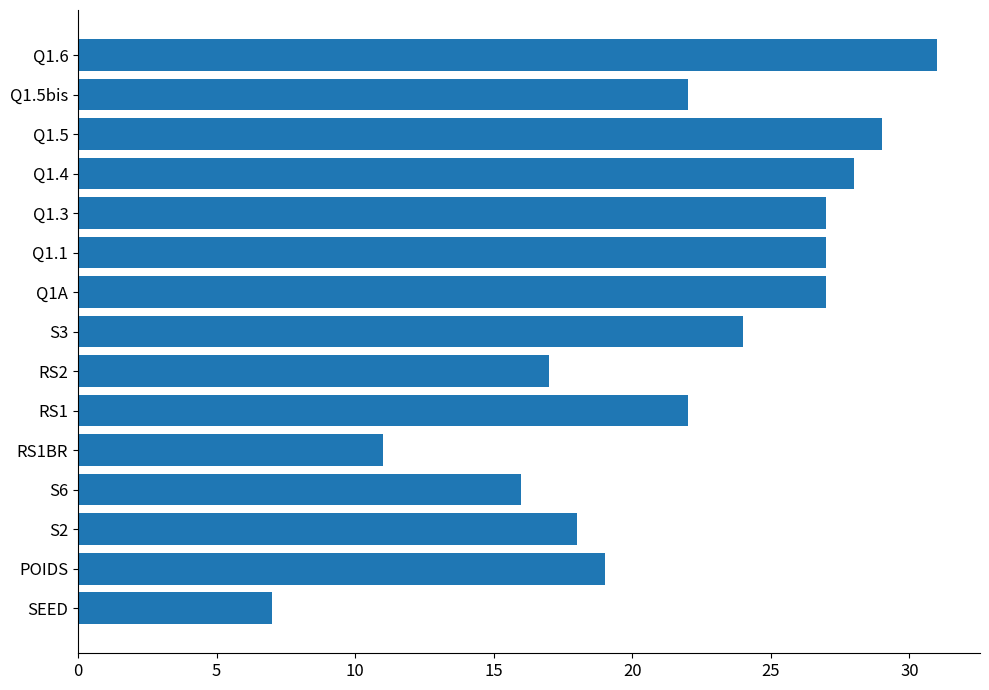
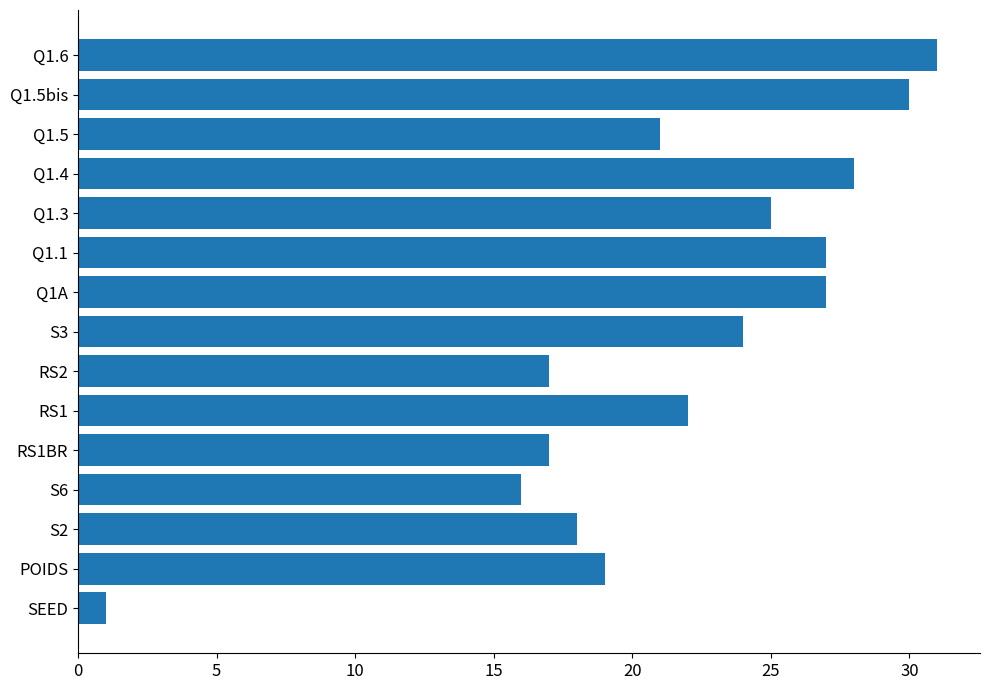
  {
    "Q1.6": 31,
-   "Q1.5bis": 22,
-   "Q1.5": 29,
+   "Q1.5bis": 30,
+   "Q1.5": 21,
    "Q1.4": 28,
-   "Q1.3": 27,
+   "Q1.3": 25,
    "Q1.1": 27,
    "Q1A": 27,
    "S3": 24,
    "RS2": 17,
    "RS1": 22,
-   "RS1BR": 11,
+   "RS1BR": 17,
    "S6": 16,
    "S2": 18,
    "POIDS": 19,
-   "SEED": 7
+   "SEED": 1
  }
